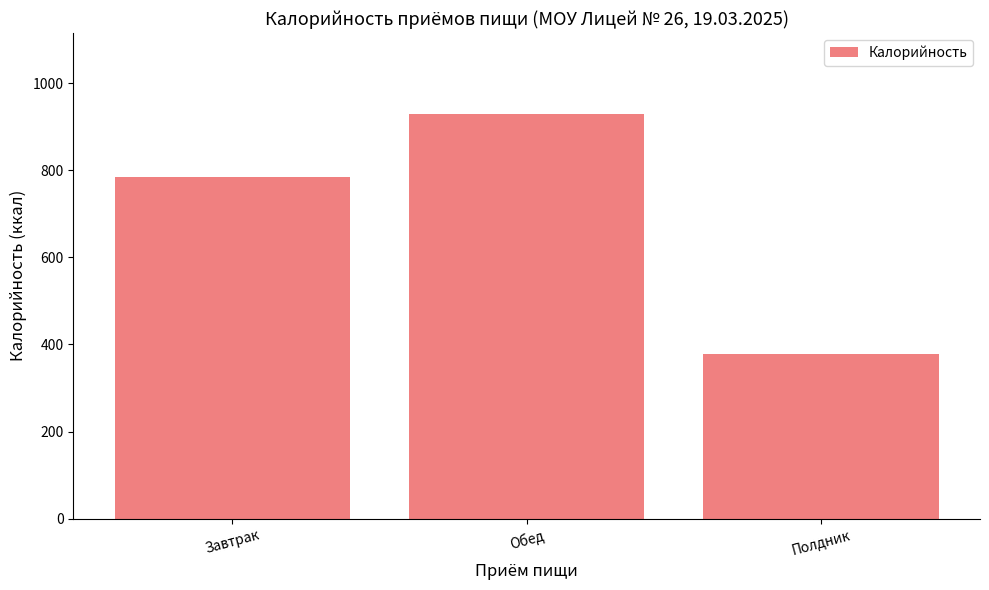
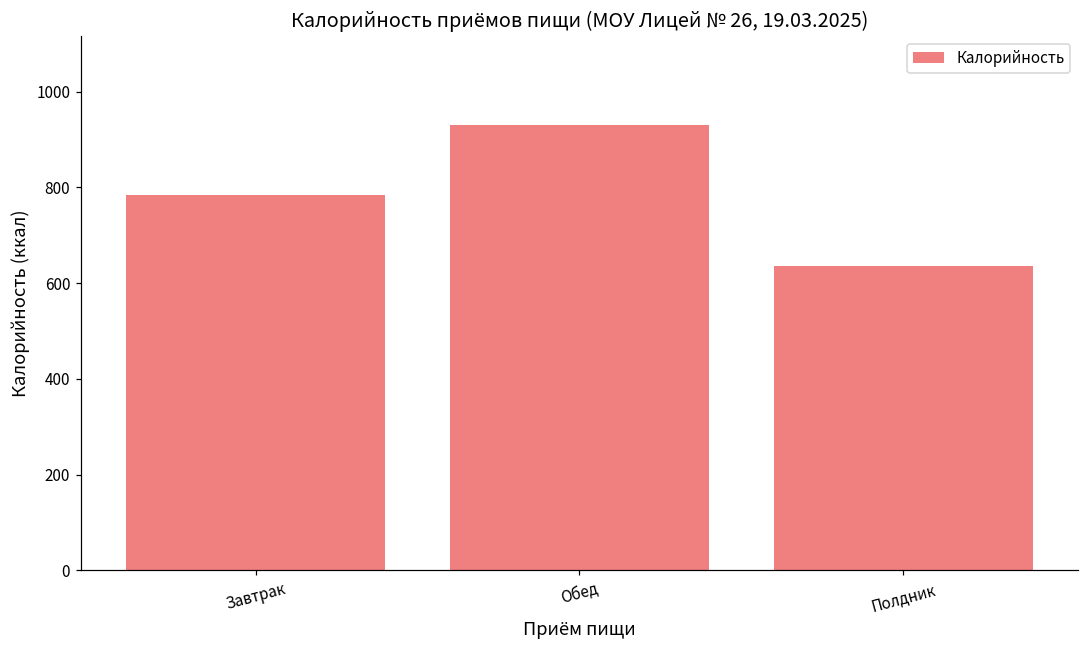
  {
    "Завтрак": 780,
    "Обед": 930,
-   "Полдник": 380
+   "Полдник": 640
  }
